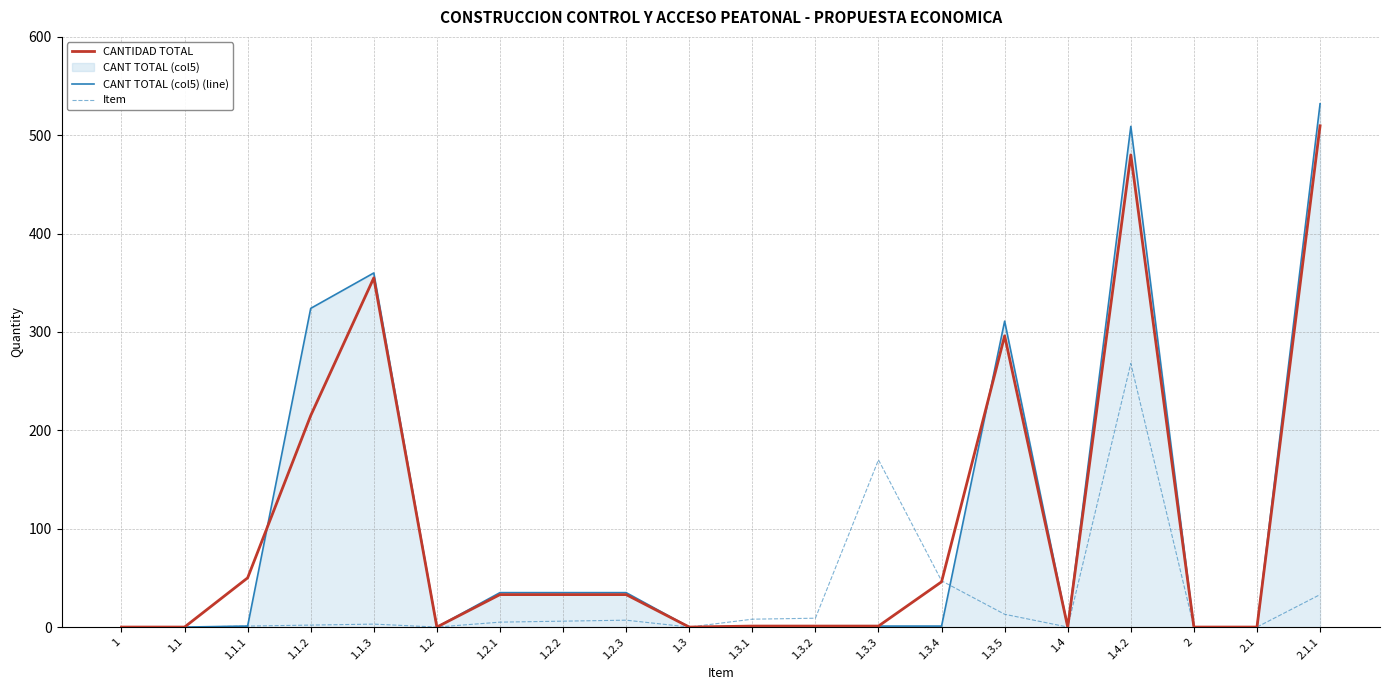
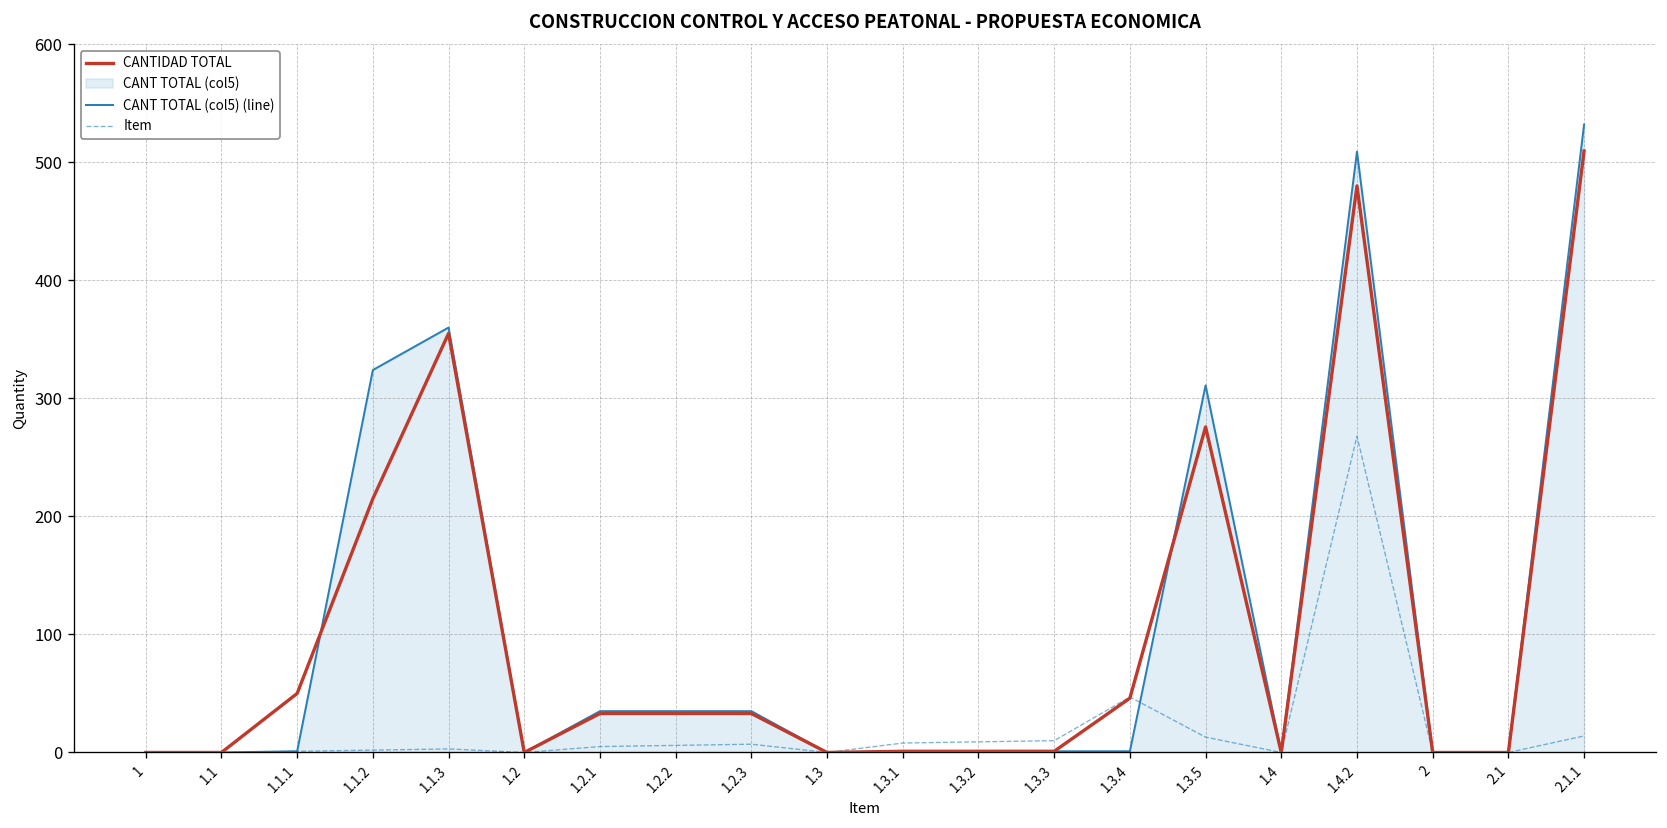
  {
    "CANTIDAD TOTAL": {
      "1.1.1": 50,
      "1.1.2": 220,
      "1.1.3": 360,
-     "1.3.5": 300,
+     "1.3.5": 280,
      "1.4.2": 480,
      "2.1.1": 510
    },
    "CANT TOTAL (col5)": {
      "1.1.2": 320,
      "1.1.3": 360,
      "1.3.4": 0,
      "1.3.5": 310,
      "1.4.2": 510,
      "2.1.1": 530
    },
    "Item": {
      "1.1.2": 0,
      "1.1.3": 0,
      "1.2.1": 10,
      "1.2.2": 10,
      "1.2.3": 10,
      "1.3.1": 10,
      "1.3.2": 10,
-     "1.3.3": 170,
+     "1.3.3": 10,
      "1.3.5": 10,
      "1.4.2": 270,
-     "2.1.1": 30
+     "2.1.1": 10
    }
  }
